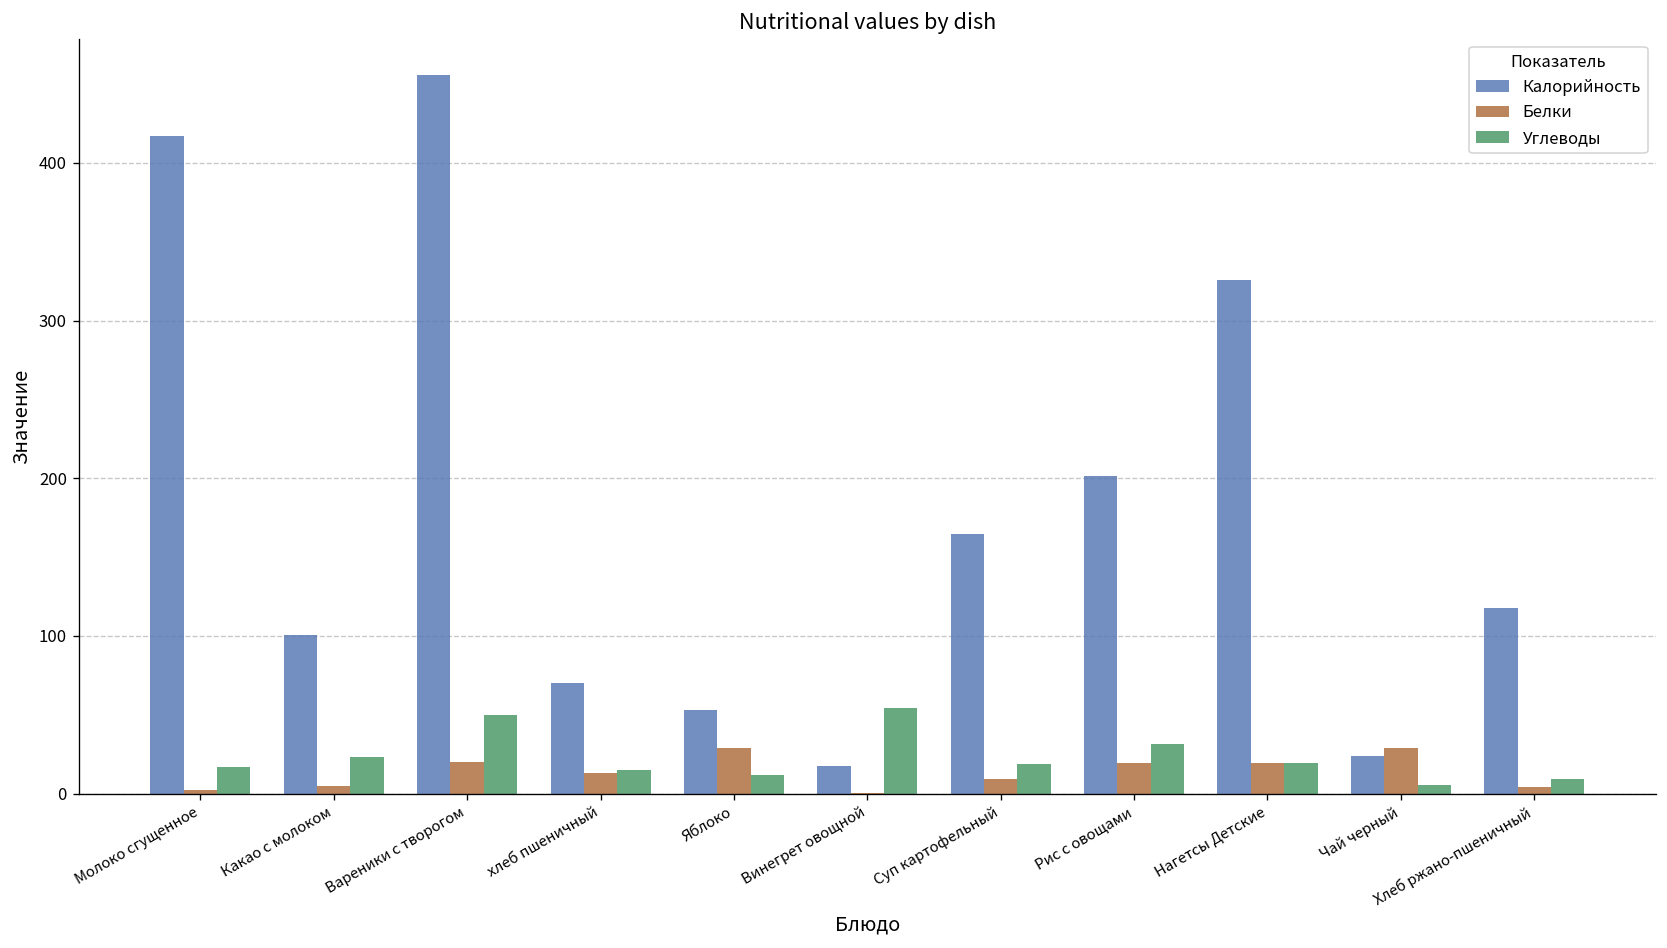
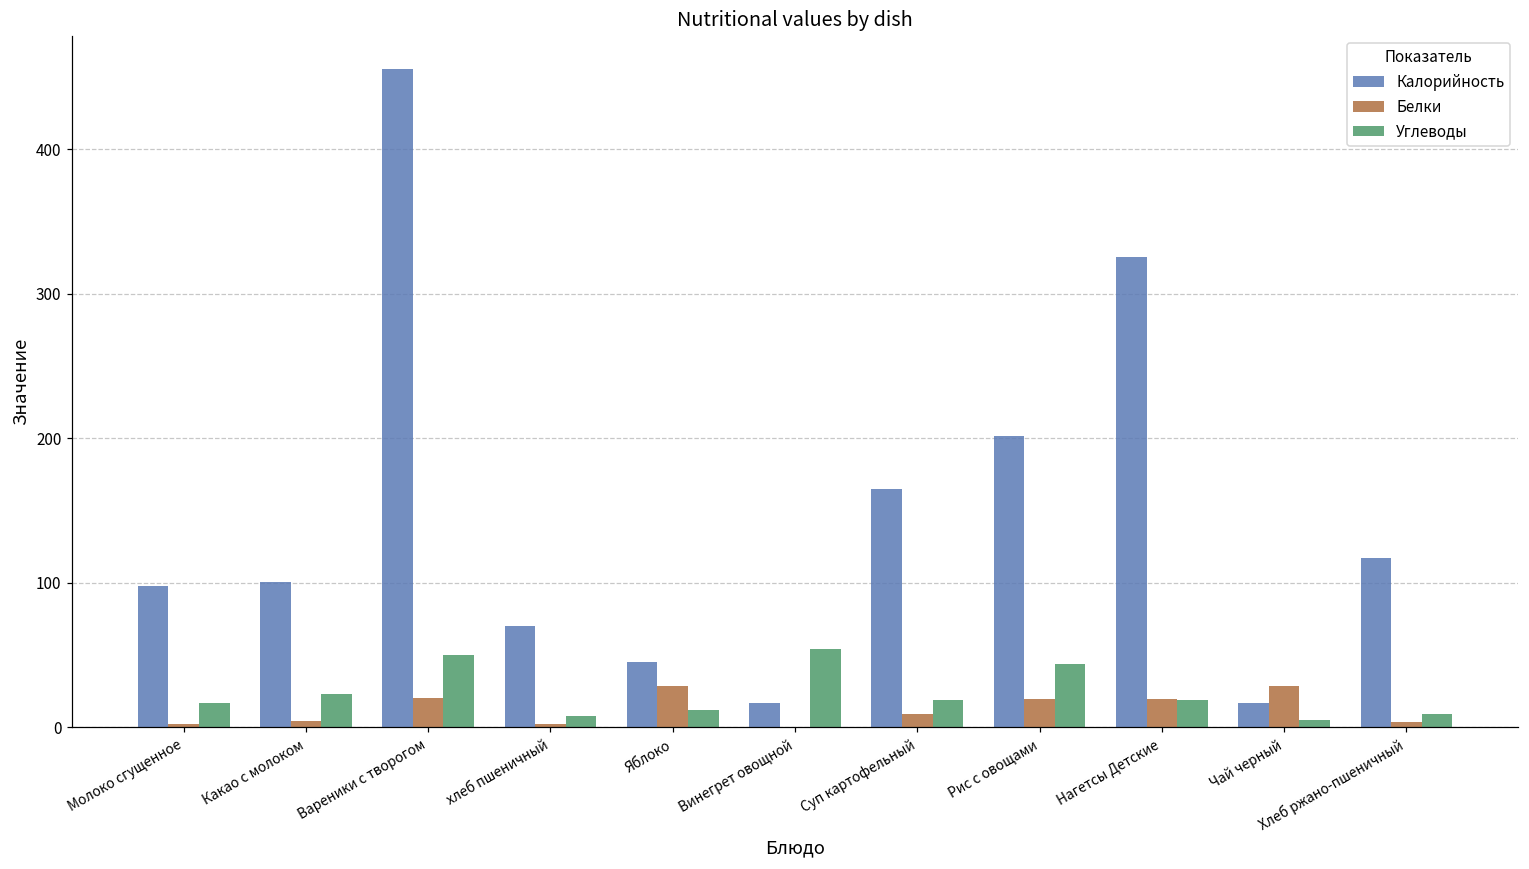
  {
    "Калорийность": {
-     "Молоко сгущенное": 417,
+     "Молоко сгущенное": 98,
      "Какао с молоком": 100,
      "Вареники с творогом": 456,
      "хлеб пшеничный": 70,
-     "Яблоко": 53,
+     "Яблоко": 45,
      "Винегрет овощной": 17,
      "Суп картофельный": 165,
      "Рис с овощами": 201,
      "Нагетсы Детские": 326,
-     "Чай черный": 24,
+     "Чай черный": 17,
      "Хлеб ржано-пшеничный": 117
    },
    "Белки": {
      "Молоко сгущенное": 2,
      "Какао с молоком": 5,
      "Вареники с творогом": 20,
-     "хлеб пшеничный": 13,
+     "хлеб пшеничный": 2,
      "Яблоко": 29,
      "Суп картофельный": 9,
      "Рис с овощами": 20,
      "Нагетсы Детские": 20,
      "Чай черный": 29,
      "Хлеб ржано-пшеничный": 4
    },
    "Углеводы": {
      "Молоко сгущенное": 17,
      "Какао с молоком": 23,
      "Вареники с творогом": 50,
-     "хлеб пшеничный": 15,
+     "хлеб пшеничный": 8,
      "Яблоко": 12,
      "Винегрет овощной": 54,
      "Суп картофельный": 19,
-     "Рис с овощами": 31,
+     "Рис с овощами": 44,
      "Нагетсы Детские": 19,
      "Чай черный": 5,
      "Хлеб ржано-пшеничный": 9
    }
  }
